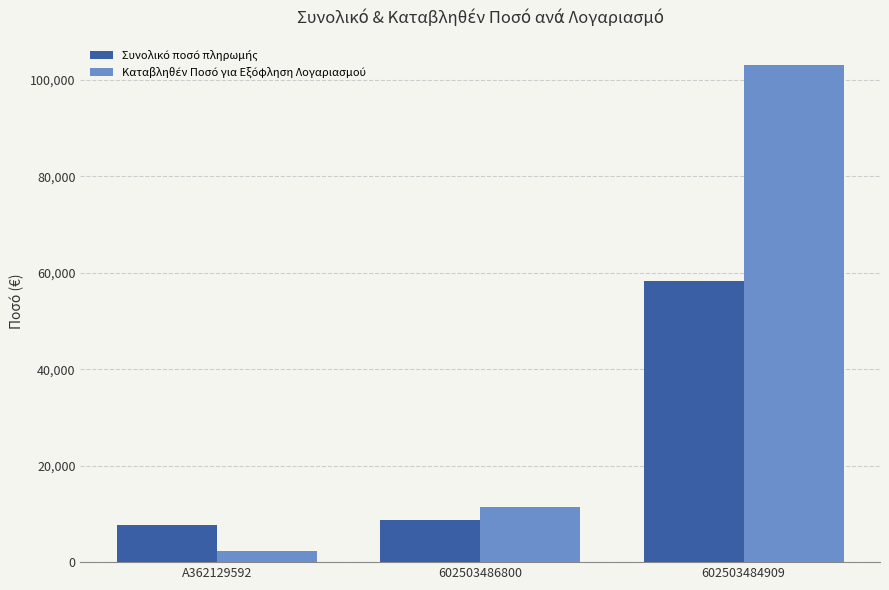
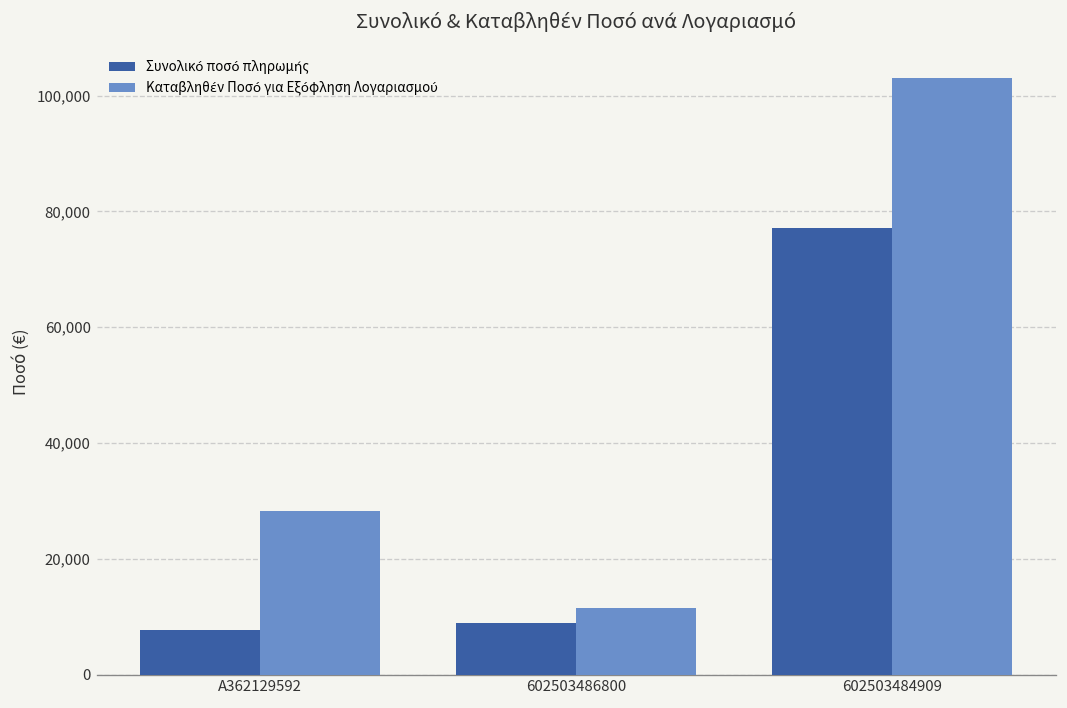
  {
    "Συνολικό ποσό πληρωμής": {
      "Α362129592": "8,000",
      "602503486800": "9,000",
-     "602503484909": "58,000"
+     "602503484909": "77,000"
    },
    "Καταβληθέν Ποσό για Εξόφληση Λογαριασμού": {
-     "Α362129592": "2,000",
+     "Α362129592": "28,000",
      "602503486800": "11,000",
      "602503484909": "103,000"
    }
  }
